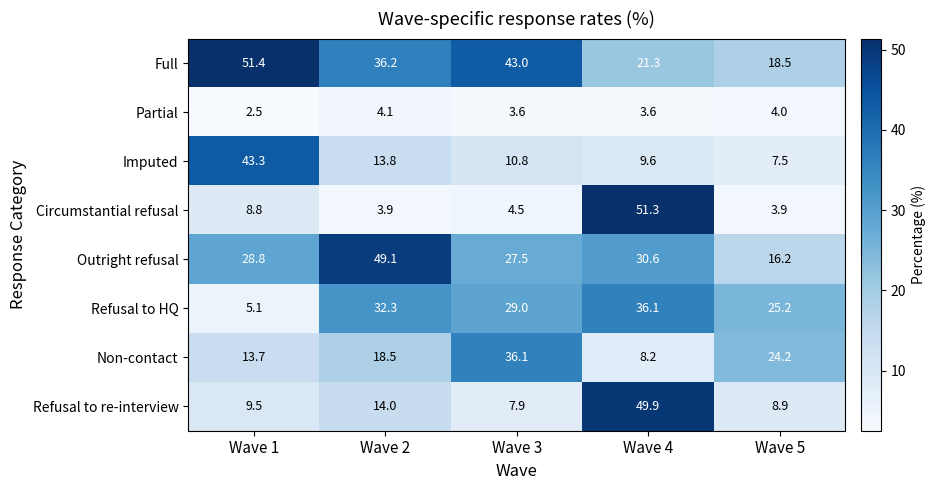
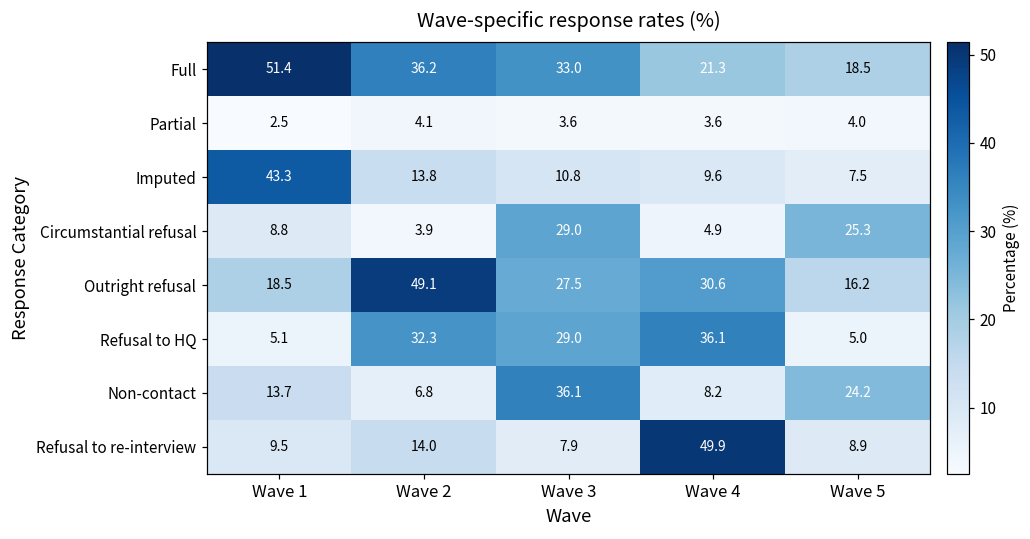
  {
    "Full": {
      "Wave 1": 51.4,
      "Wave 2": 36.2,
-     "Wave 3": 43.0,
+     "Wave 3": 33.0,
      "Wave 4": 21.3,
      "Wave 5": 18.5
    },
    "Partial": {
      "Wave 1": 2.5,
      "Wave 2": 4.1,
      "Wave 3": 3.6,
      "Wave 4": 3.6,
      "Wave 5": 4.0
    },
    "Imputed": {
      "Wave 1": 43.3,
      "Wave 2": 13.8,
      "Wave 3": 10.8,
      "Wave 4": 9.6,
      "Wave 5": 7.5
    },
    "Circumstantial refusal": {
      "Wave 1": 8.8,
      "Wave 2": 3.9,
-     "Wave 3": 4.5,
-     "Wave 4": 51.3,
-     "Wave 5": 3.9
+     "Wave 3": 29.0,
+     "Wave 4": 4.9,
+     "Wave 5": 25.3
    },
    "Outright refusal": {
-     "Wave 1": 28.8,
+     "Wave 1": 18.5,
      "Wave 2": 49.1,
      "Wave 3": 27.5,
      "Wave 4": 30.6,
      "Wave 5": 16.2
    },
    "Refusal to HQ": {
      "Wave 1": 5.1,
      "Wave 2": 32.3,
      "Wave 3": 29.0,
      "Wave 4": 36.1,
-     "Wave 5": 25.2
+     "Wave 5": 5.0
    },
    "Non-contact": {
      "Wave 1": 13.7,
-     "Wave 2": 18.5,
+     "Wave 2": 6.8,
      "Wave 3": 36.1,
      "Wave 4": 8.2,
      "Wave 5": 24.2
    },
    "Refusal to re-interview": {
      "Wave 1": 9.5,
      "Wave 2": 14.0,
      "Wave 3": 7.9,
      "Wave 4": 49.9,
      "Wave 5": 8.9
    }
  }
